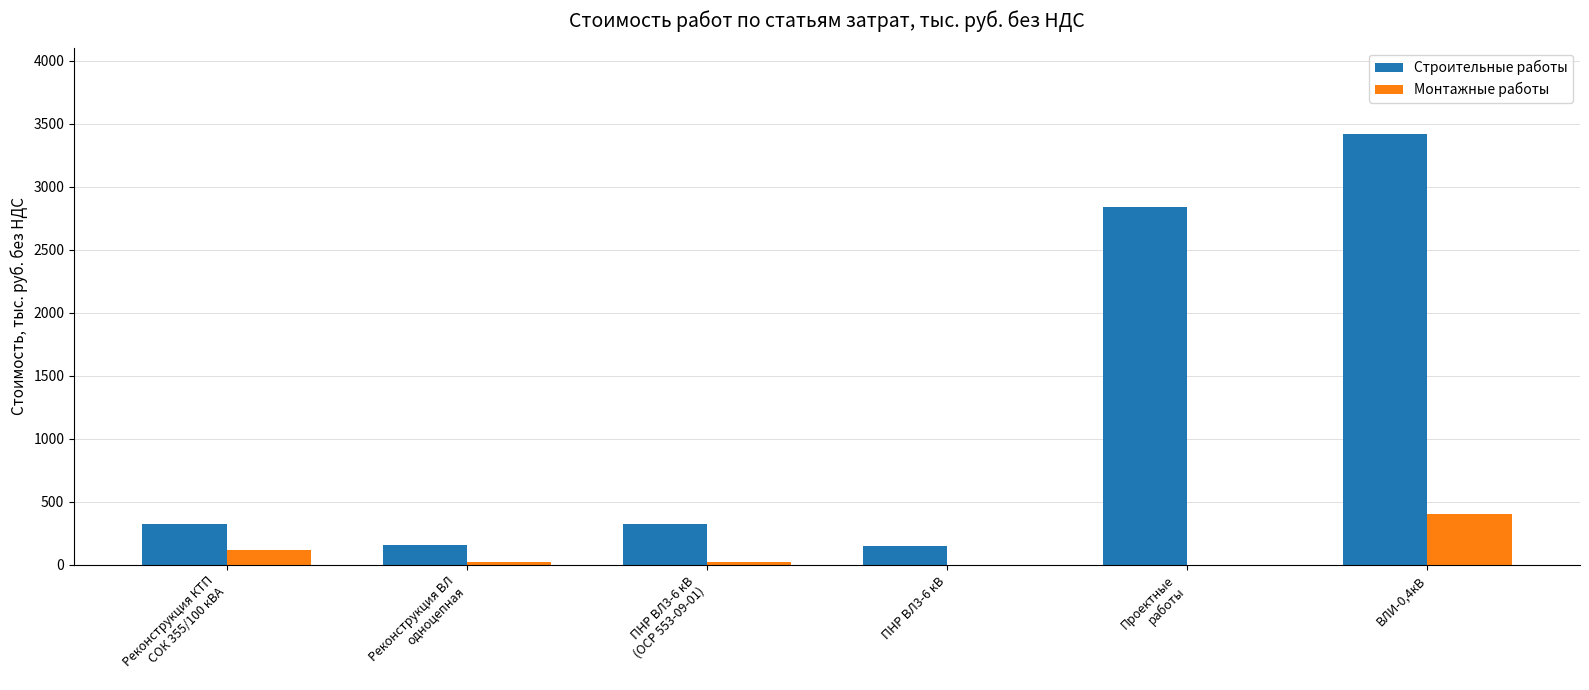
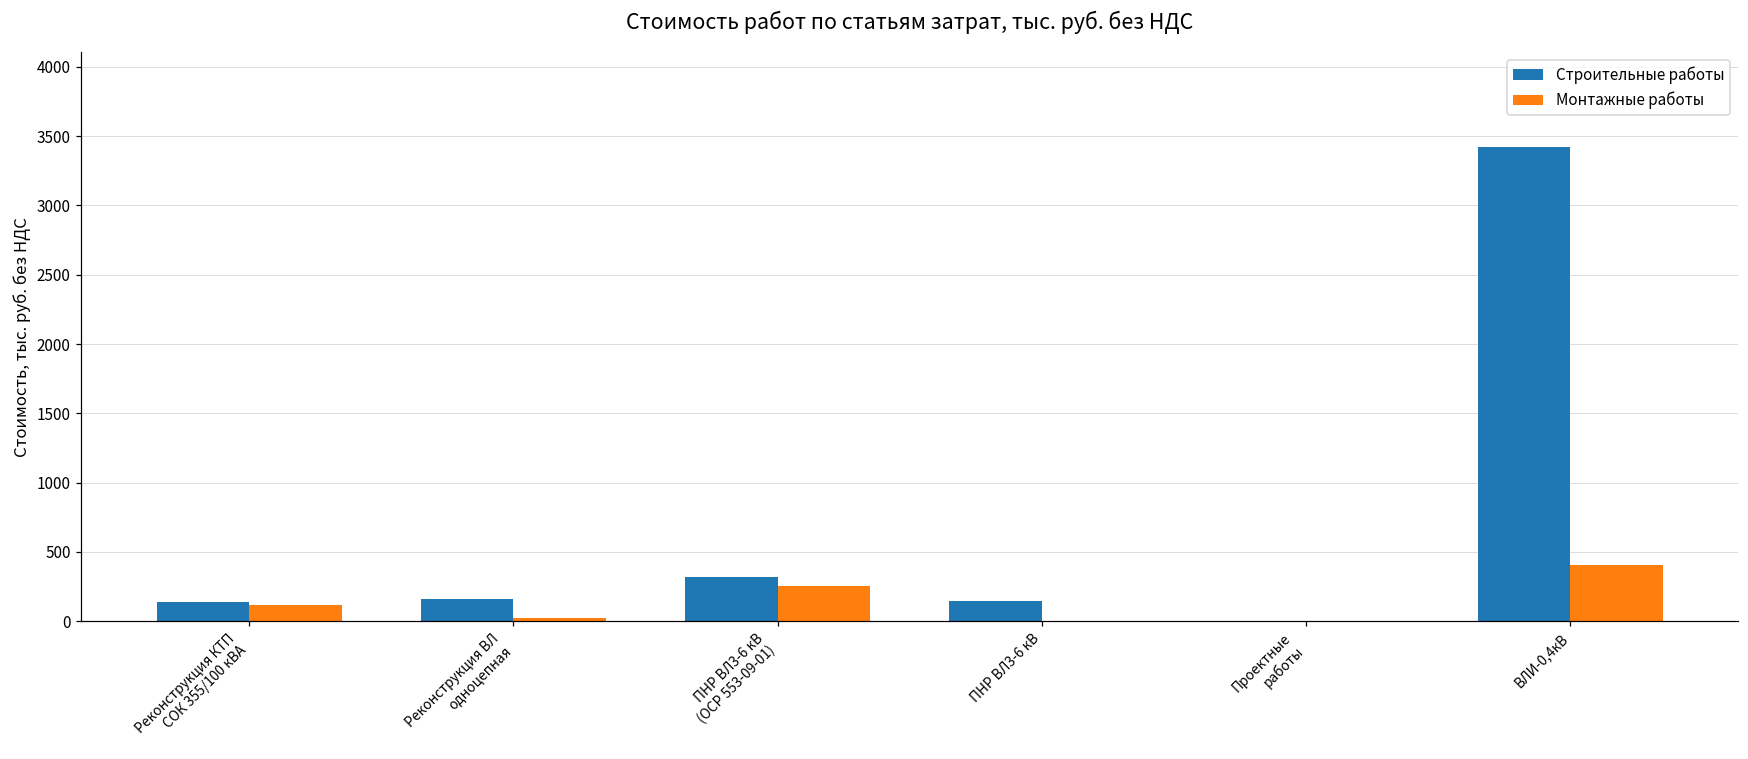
  {
    "Строительные работы": {
-     "Реконструкция КТП СОК 355/100 кВА": 320,
+     "Реконструкция КТП СОК 355/100 кВА": 140,
      "Реконструкция ВЛ одноцепная": 160,
      "ПНР ВЛ3-6 кВ (ОСР 553-09-01)": 320,
      "ПНР ВЛ3-6 кВ": 150,
-     "Проектные работы": 2840,
+     "Проектные работы": 0,
      "ВЛИ-0,4кВ": 3420
    },
    "Монтажные работы": {
      "Реконструкция КТП СОК 355/100 кВА": 110,
      "Реконструкция ВЛ одноцепная": 20,
-     "ПНР ВЛ3-6 кВ (ОСР 553-09-01)": 20,
+     "ПНР ВЛ3-6 кВ (ОСР 553-09-01)": 250,
      "ПНР ВЛ3-6 кВ": 0,
      "Проектные работы": 0,
      "ВЛИ-0,4кВ": 400
    }
  }
